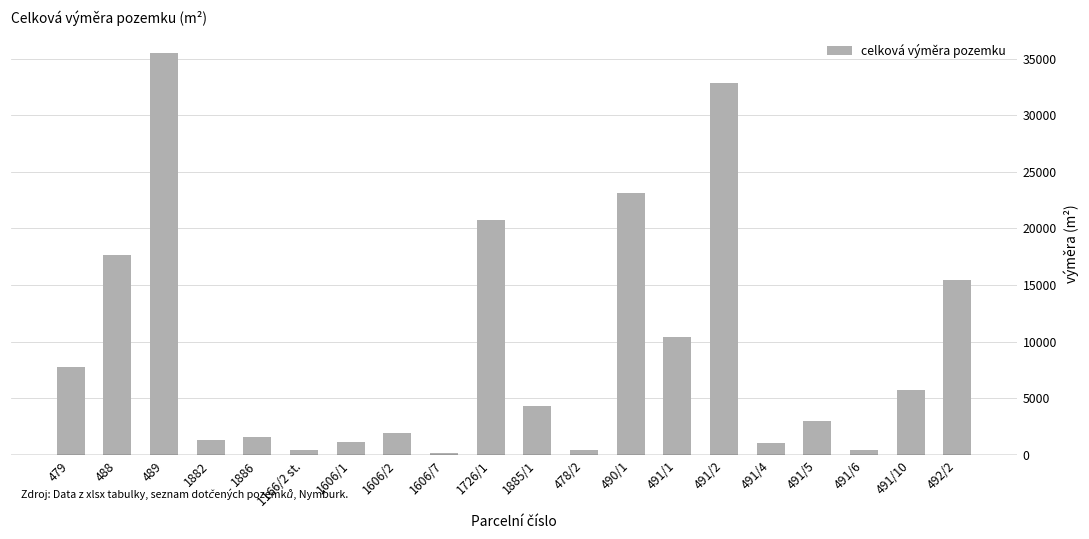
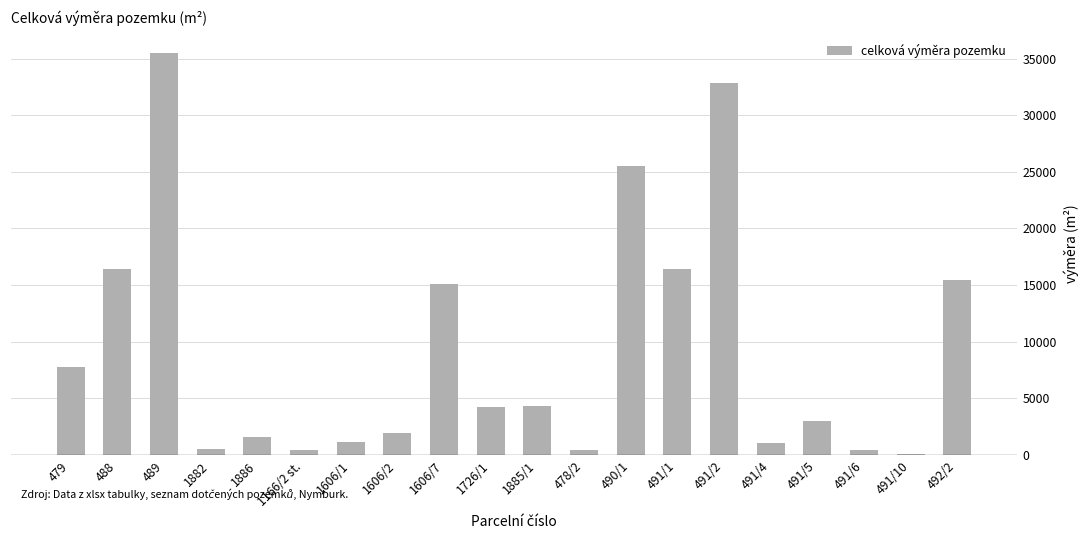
  {
    "479": 7800,
-   "488": 17700,
+   "488": 16400,
    "489": 35500,
-   "1882": 1300,
+   "1882": 500,
    "1886": 1600,
    "1166/2 st.": 400,
    "1606/1": 1100,
    "1606/2": 1900,
-   "1606/7": 200,
-   "1726/1": 20800,
+   "1606/7": 15100,
+   "1726/1": 4200,
    "1885/1": 4300,
    "478/2": 400,
-   "490/1": 23100,
-   "491/1": 10400,
+   "490/1": 25500,
+   "491/1": 16400,
    "491/2": 32800,
    "491/4": 1000,
    "491/5": 3000,
    "491/6": 400,
-   "491/10": 5700,
+   "491/10": 0,
    "492/2": 15500
  }
